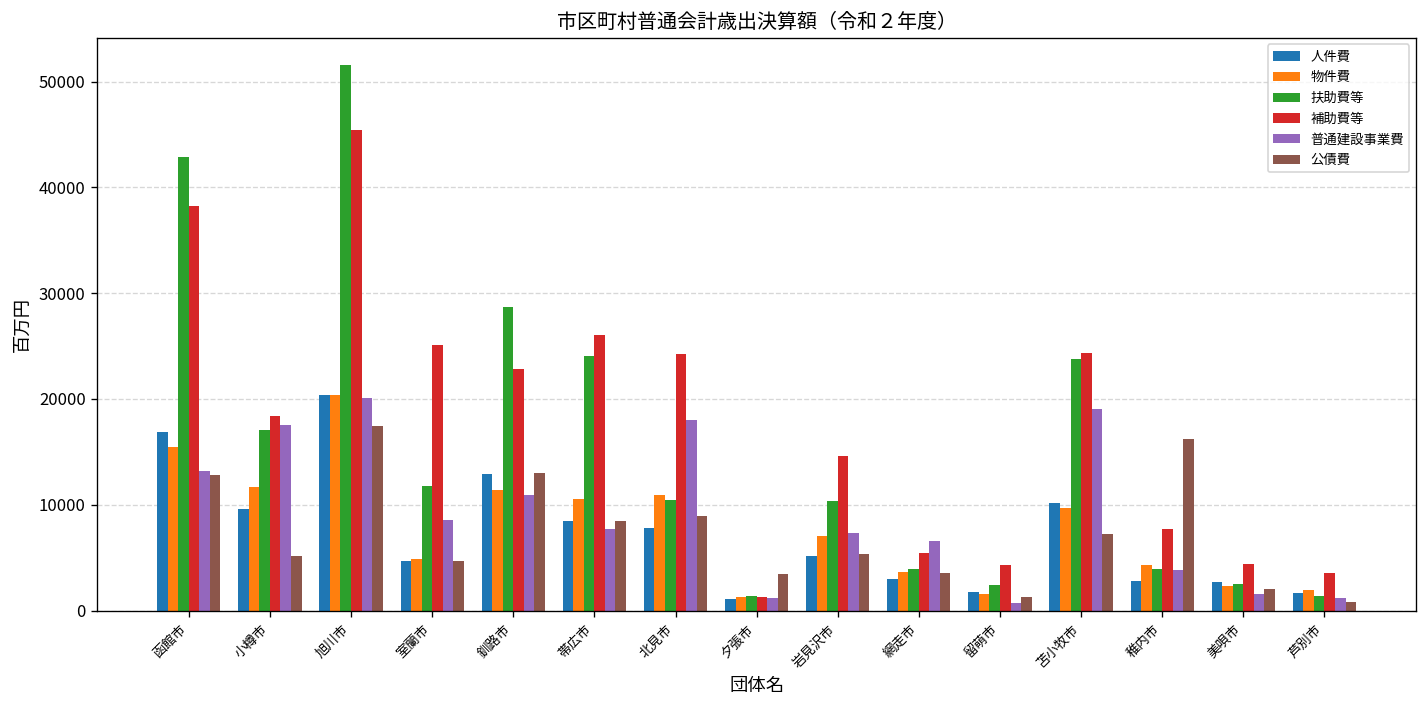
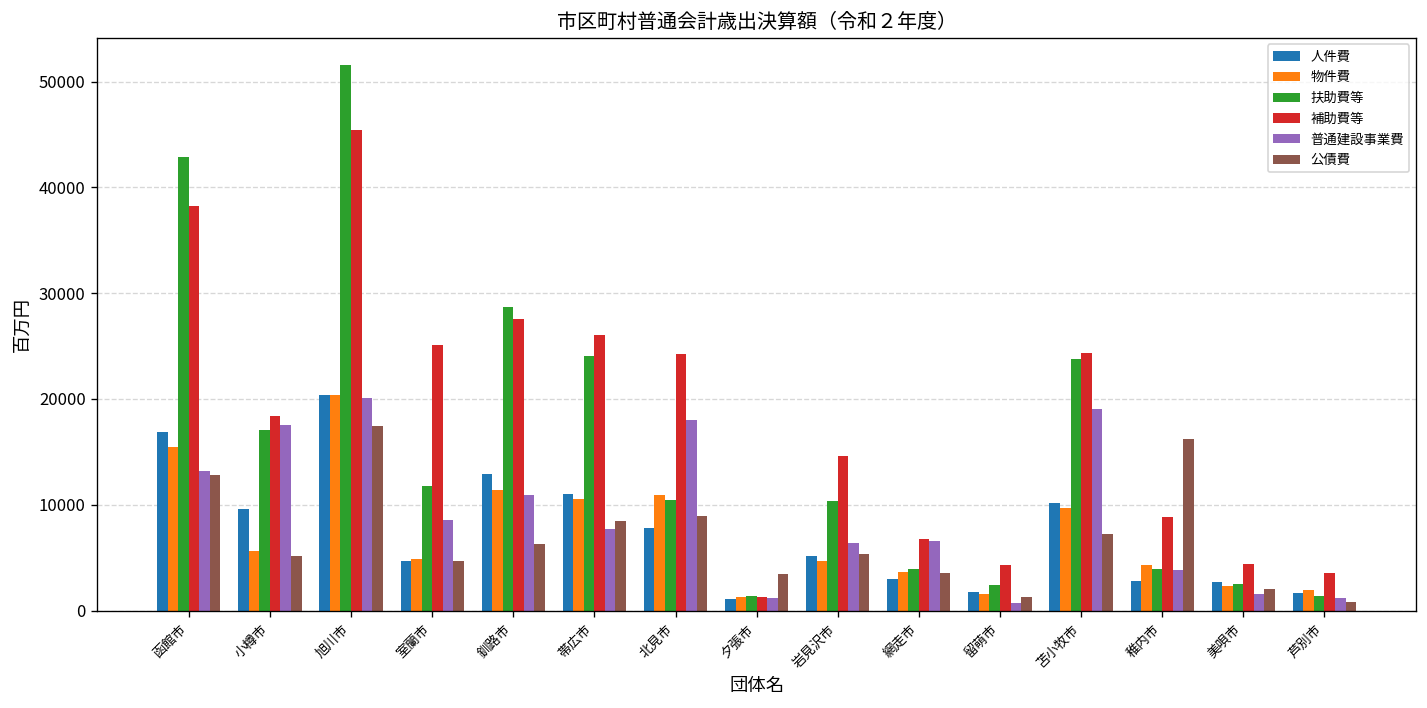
  {
    "人件費": {
      "函館市": 17000,
      "小樽市": 10000,
      "旭川市": 20000,
      "室蘭市": 5000,
      "釧路市": 13000,
-     "帯広市": 8000,
+     "帯広市": 11000,
      "北見市": 8000,
      "夕張市": 1000,
      "岩見沢市": 5000,
      "網走市": 3000,
      "留萌市": 2000,
      "苫小牧市": 10000,
      "稚内市": 3000,
      "美唄市": 3000,
      "芦別市": 2000
    },
    "物件費": {
      "函館市": 15000,
-     "小樽市": 12000,
+     "小樽市": 6000,
      "旭川市": 20000,
      "室蘭市": 5000,
      "釧路市": 11000,
      "帯広市": 11000,
      "北見市": 11000,
      "夕張市": 1000,
-     "岩見沢市": 7000,
+     "岩見沢市": 5000,
      "網走市": 4000,
      "留萌市": 2000,
      "苫小牧市": 10000,
      "稚内市": 4000,
      "美唄市": 2000,
      "芦別市": 2000
    },
    "扶助費等": {
      "函館市": 43000,
      "小樽市": 17000,
      "旭川市": 52000,
      "室蘭市": 12000,
      "釧路市": 29000,
      "帯広市": 24000,
      "北見市": 10000,
      "夕張市": 1000,
      "岩見沢市": 10000,
      "網走市": 4000,
      "留萌市": 2000,
      "苫小牧市": 24000,
      "稚内市": 4000,
      "美唄市": 2000,
      "芦別市": 1000
    },
    "補助費等": {
      "函館市": 38000,
      "小樽市": 18000,
      "旭川市": 45000,
      "室蘭市": 25000,
-     "釧路市": 23000,
+     "釧路市": 28000,
      "帯広市": 26000,
      "北見市": 24000,
      "夕張市": 1000,
      "岩見沢市": 15000,
-     "網走市": 5000,
+     "網走市": 7000,
      "留萌市": 4000,
      "苫小牧市": 24000,
-     "稚内市": 8000,
+     "稚内市": 9000,
      "美唄市": 4000,
      "芦別市": 4000
    },
    "普通建設事業費": {
      "函館市": 13000,
      "小樽市": 18000,
      "旭川市": 20000,
      "室蘭市": 9000,
      "釧路市": 11000,
      "帯広市": 8000,
      "北見市": 18000,
      "夕張市": 1000,
-     "岩見沢市": 7000,
+     "岩見沢市": 6000,
      "網走市": 7000,
      "留萌市": 1000,
      "苫小牧市": 19000,
      "稚内市": 4000,
      "美唄市": 2000,
      "芦別市": 1000
    },
    "公債費": {
      "函館市": 13000,
      "小樽市": 5000,
      "旭川市": 17000,
      "室蘭市": 5000,
-     "釧路市": 13000,
+     "釧路市": 6000,
      "帯広市": 8000,
      "北見市": 9000,
      "夕張市": 3000,
      "岩見沢市": 5000,
      "網走市": 4000,
      "留萌市": 1000,
      "苫小牧市": 7000,
      "稚内市": 16000,
      "美唄市": 2000,
      "芦別市": 1000
    }
  }
